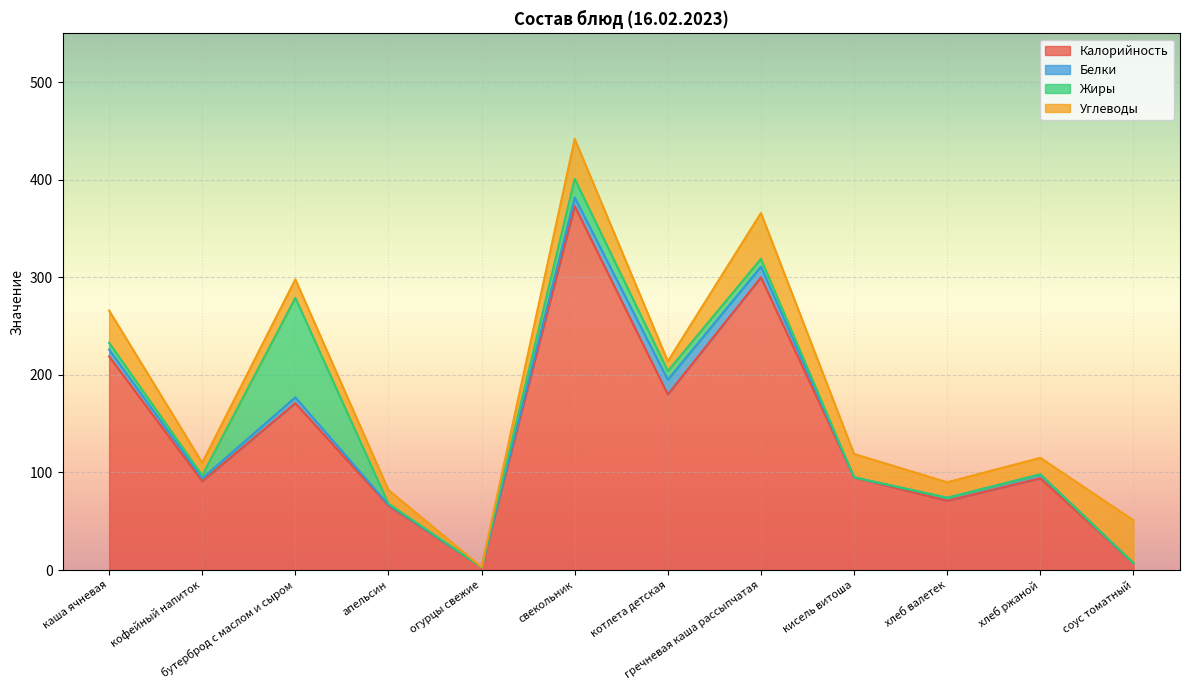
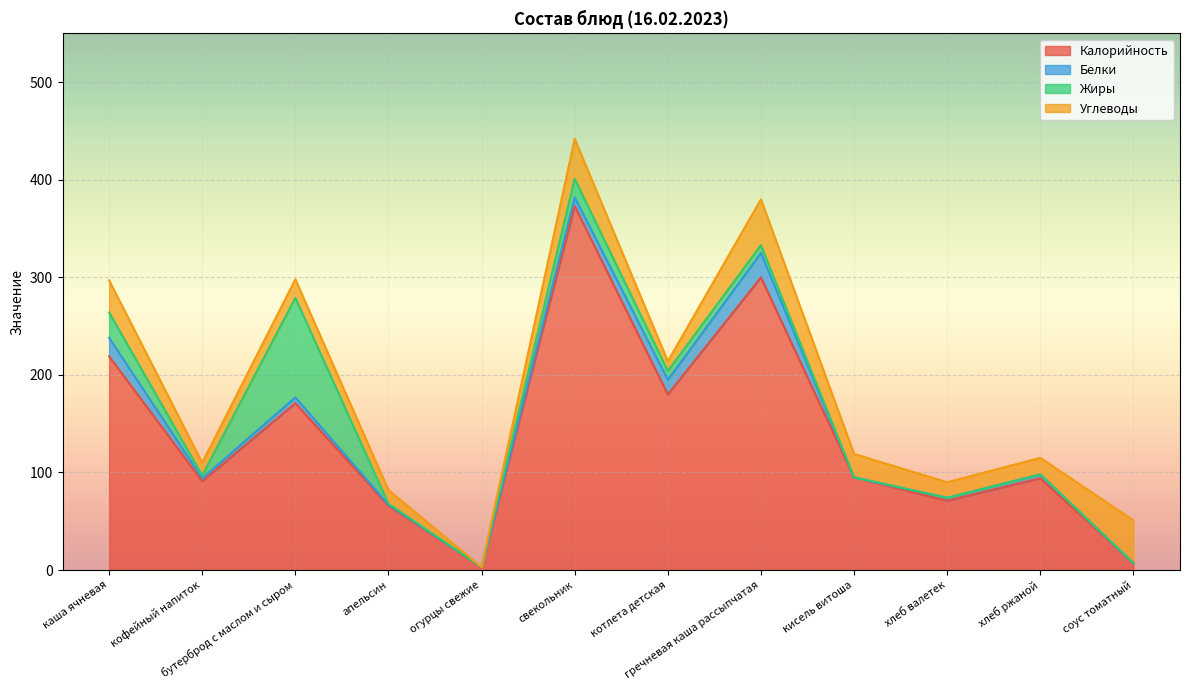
  {
    "Калорийность": {
      "каша ячневая": 220,
      "кофейный напиток": 90,
      "бутерброд с маслом и сыром": 170,
      "свекольник": 370,
      "котлета детская": 180,
      "гречневая каша рассыпчатая": 300,
      "хлеб валетек": 70,
      "хлеб ржаной": 90
    },
    "Белки": {
-     "каша ячневая": 10,
+     "каша ячневая": 20,
      "кофейный напиток": 0,
      "бутерброд с маслом и сыром": 10,
      "свекольник": 10,
      "котлета детская": 20,
-     "гречневая каша рассыпчатая": 10
+     "гречневая каша рассыпчатая": 30
    },
    "Жиры": {
-     "каша ячневая": 10,
+     "каша ячневая": 30,
      "кофейный напиток": 0,
      "бутерброд с маслом и сыром": 100,
      "свекольник": 20,
      "котлета детская": 10,
      "гречневая каша рассыпчатая": 10
    },
    "Углеводы": {
      "каша ячневая": 30,
      "кофейный напиток": 10,
      "бутерброд с маслом и сыром": 20,
      "апельсин": 10,
      "свекольник": 40,
      "котлета детская": 10,
      "гречневая каша рассыпчатая": 50,
      "кисель витоша": 20,
      "хлеб валетек": 20,
      "хлеб ржаной": 20,
      "соус томатный": 40
    }
  }
